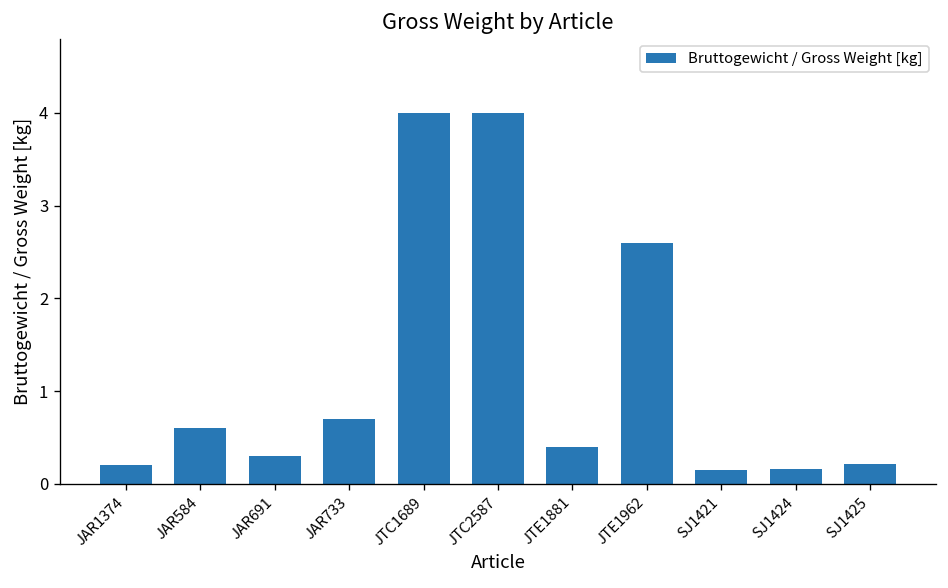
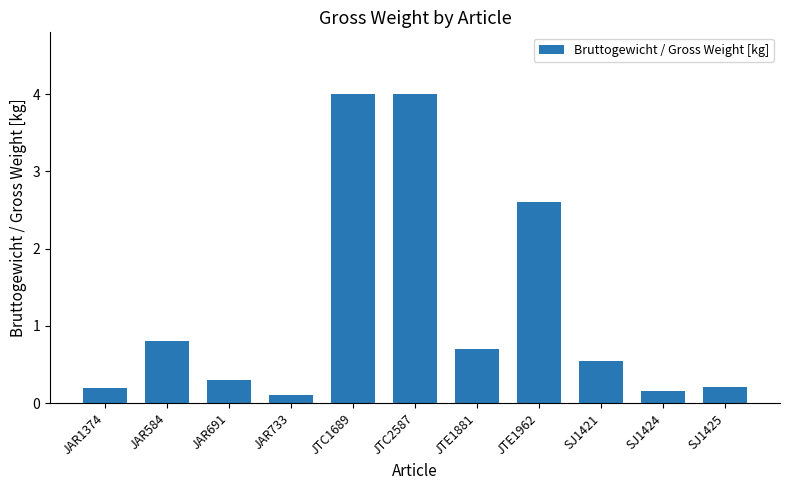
  {
    "JAR1374": 0.2,
-   "JAR584": 0.6,
+   "JAR584": 0.8,
    "JAR691": 0.3,
-   "JAR733": 0.7,
+   "JAR733": 0.1,
    "JTC1689": 4.0,
    "JTC2587": 4.0,
-   "JTE1881": 0.4,
+   "JTE1881": 0.7,
    "JTE1962": 2.6,
-   "SJ1421": 0.2,
+   "SJ1421": 0.5,
    "SJ1424": 0.2,
    "SJ1425": 0.2
  }
